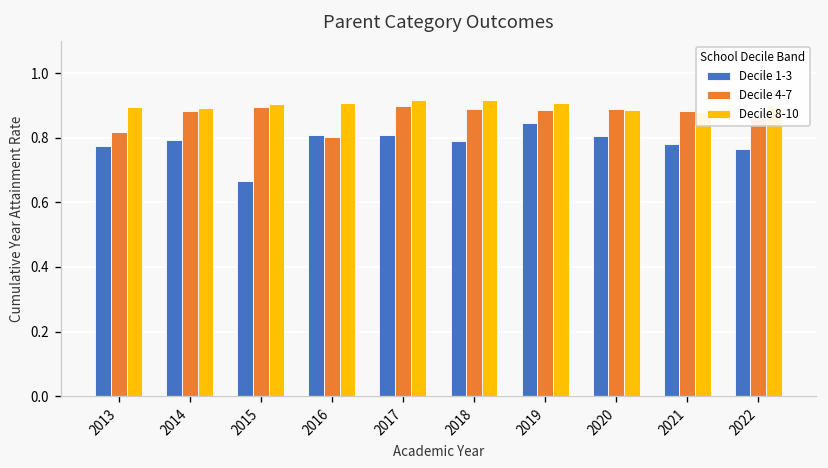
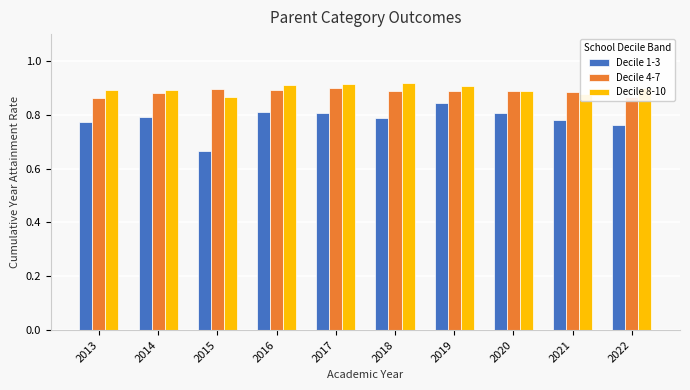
  {
    "Decile 1-3": {
      "2013": 0.77,
      "2014": 0.79,
      "2015": 0.67,
      "2016": 0.81,
      "2017": 0.81,
      "2018": 0.79,
      "2019": 0.85,
      "2020": 0.81,
      "2021": 0.78,
      "2022": 0.76
    },
    "Decile 4-7": {
-     "2013": 0.82,
+     "2013": 0.86,
      "2014": 0.88,
      "2015": 0.90,
-     "2016": 0.80,
+     "2016": 0.89,
      "2017": 0.90,
      "2018": 0.89,
      "2019": 0.89,
      "2020": 0.89,
      "2021": 0.88
    },
    "Decile 8-10": {
      "2013": 0.89,
      "2014": 0.89,
-     "2015": 0.91,
+     "2015": 0.87,
      "2016": 0.91,
      "2017": 0.92,
      "2018": 0.92,
      "2019": 0.91,
      "2020": 0.89
    }
  }
